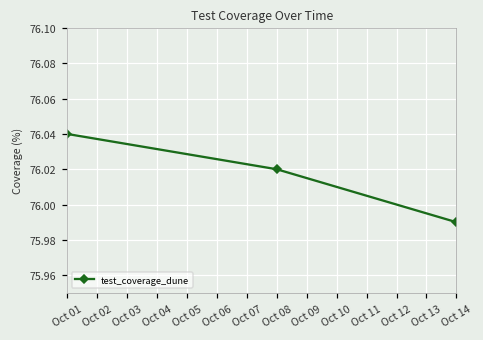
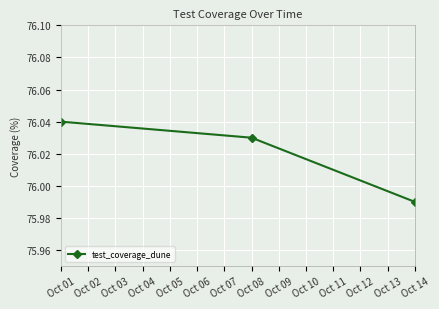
  {
    "Oct 01": 76.04,
-   "Oct 08": 76.02,
+   "Oct 08": 76.03,
    "Oct 14": 75.99
  }
